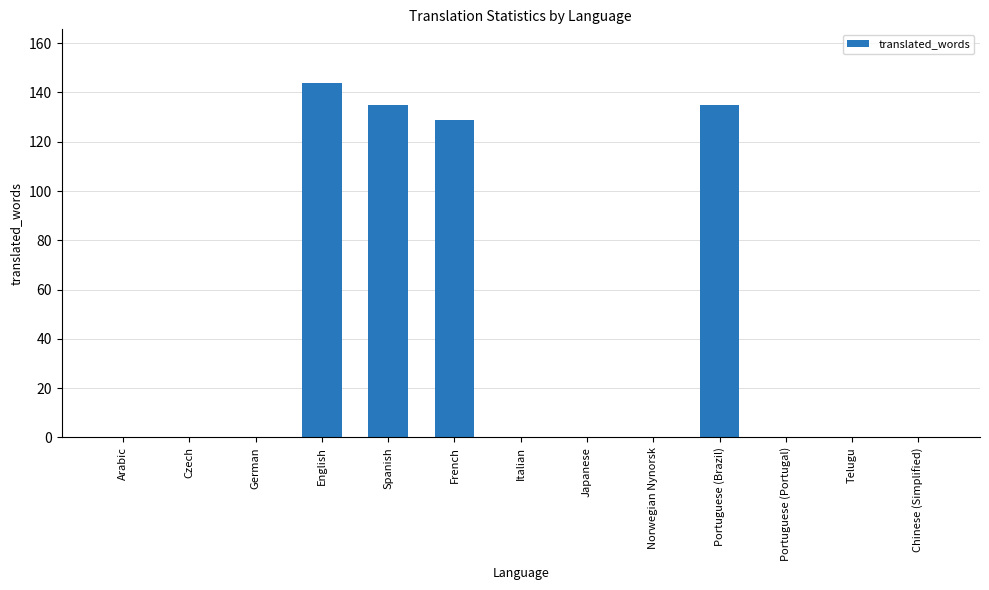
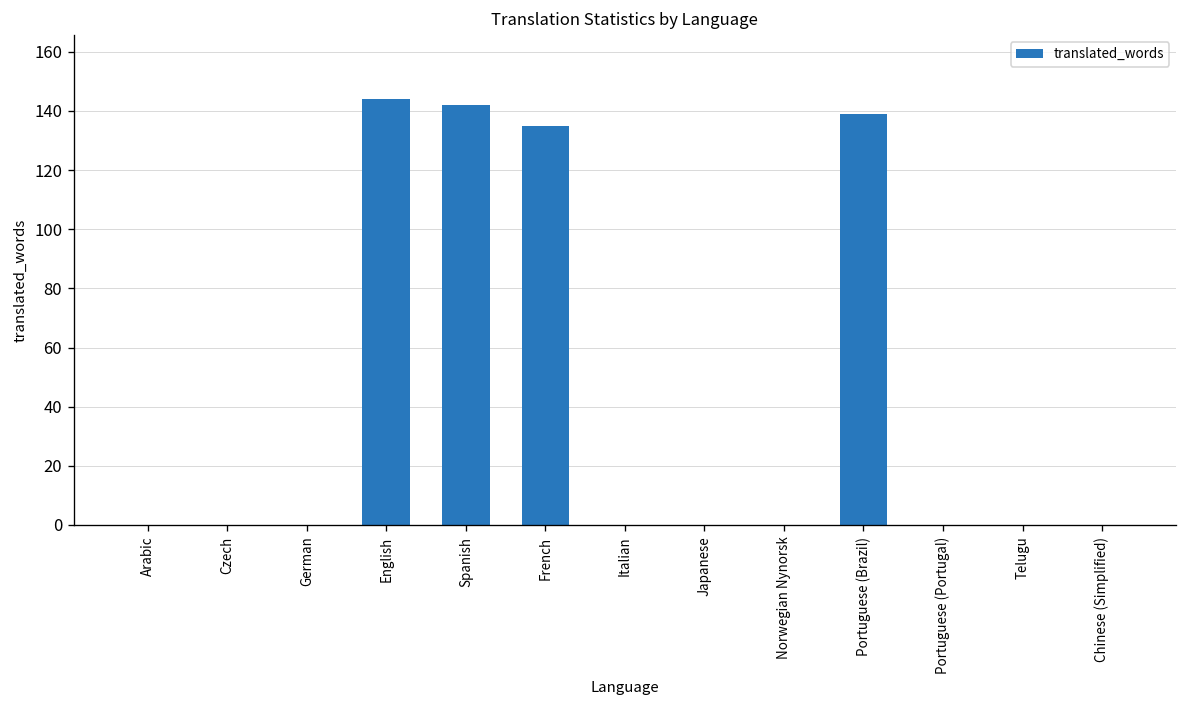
  {
    "Arabic": 0,
    "Czech": 0,
    "German": 0,
    "English": 144,
-   "Spanish": 135,
-   "French": 129,
+   "Spanish": 142,
+   "French": 135,
    "Italian": 0,
    "Japanese": 0,
    "Norwegian Nynorsk": 0,
-   "Portuguese (Brazil)": 135,
+   "Portuguese (Brazil)": 139,
    "Portuguese (Portugal)": 0,
    "Telugu": 0,
    "Chinese (Simplified)": 0
  }
